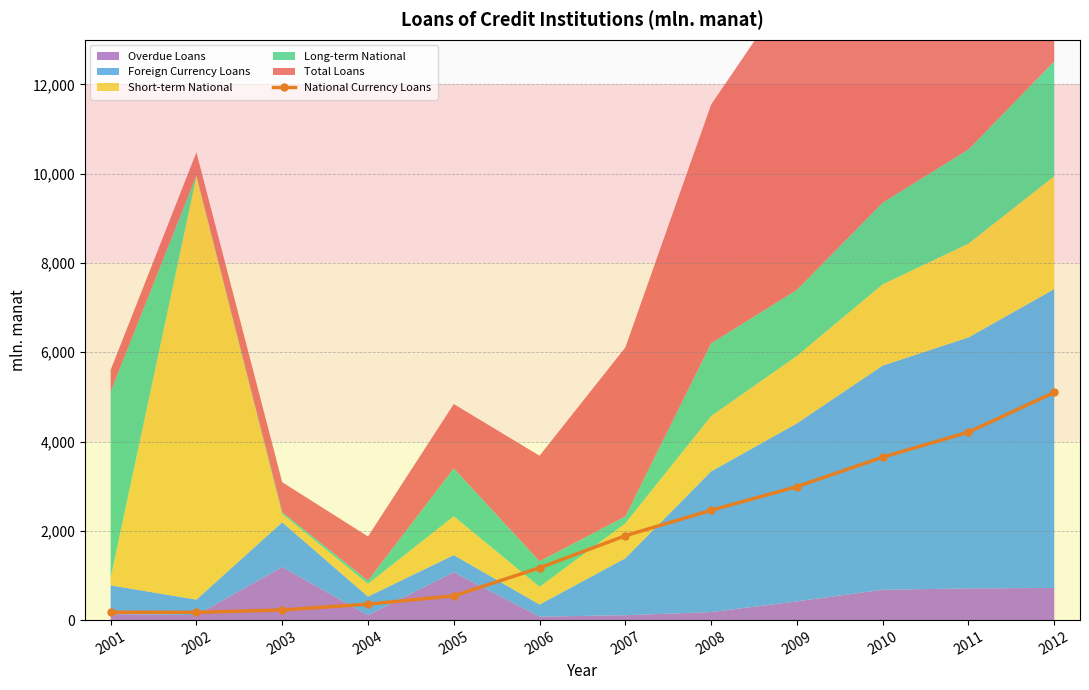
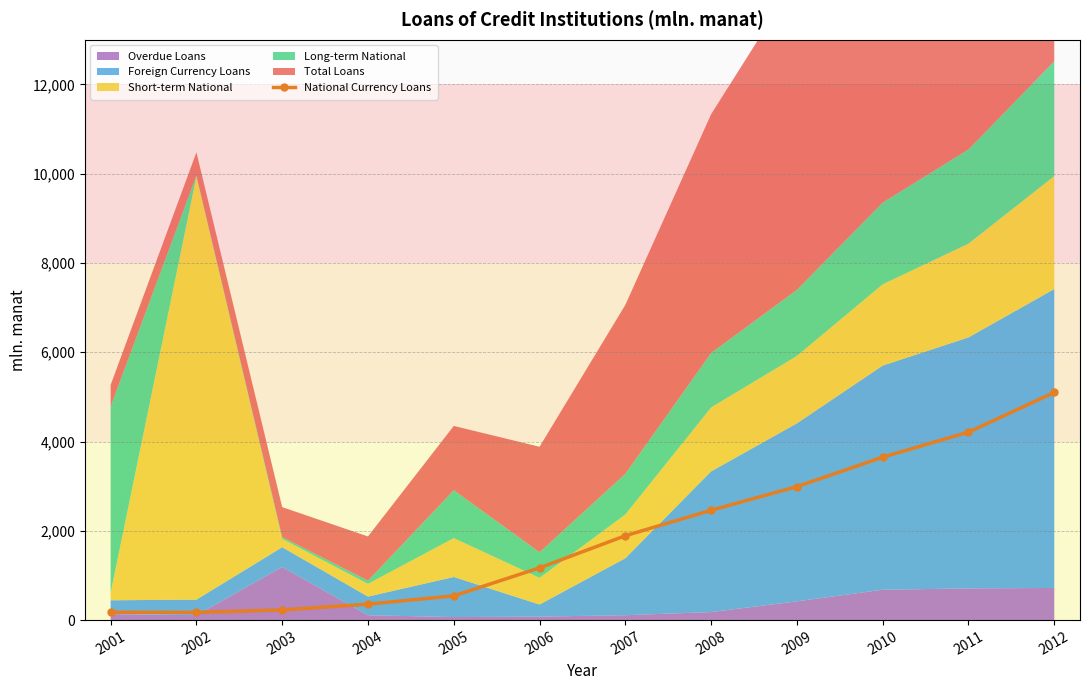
  {
    "Overdue Loans": {
      "2002": "100",
      "2003": "1,200",
      "2004": "100",
-     "2005": "1,100",
+     "2005": "100",
      "2006": "100",
      "2007": "100",
      "2008": "200",
      "2009": "400",
      "2010": "700",
      "2011": "700",
      "2012": "700"
    },
    "Foreign Currency Loans": {
-     "2001": "600",
+     "2001": "300",
      "2002": "300",
-     "2003": "1,000",
+     "2003": "400",
      "2004": "400",
-     "2005": "400",
+     "2005": "900",
      "2006": "300",
      "2007": "1,300",
      "2008": "3,200",
      "2009": "4,000",
      "2010": "5,000",
      "2011": "5,600",
      "2012": "6,700"
    },
    "Short-term National": {
      "2001": "200",
      "2004": "300",
      "2005": "900",
-     "2006": "400",
-     "2007": "800",
-     "2008": "1,200",
+     "2006": "600",
+     "2007": "1,000",
+     "2008": "1,400",
      "2009": "1,500",
      "2010": "1,800",
      "2011": "2,100",
      "2012": "2,500"
    },
    "Long-term National": {
      "2001": "4,200",
      "2004": "100",
      "2005": "1,100",
      "2006": "600",
-     "2007": "200",
-     "2008": "1,600",
+     "2007": "900",
+     "2008": "1,200",
      "2009": "1,500",
      "2010": "1,800",
      "2011": "2,100",
      "2012": "2,600"
    }
  }
